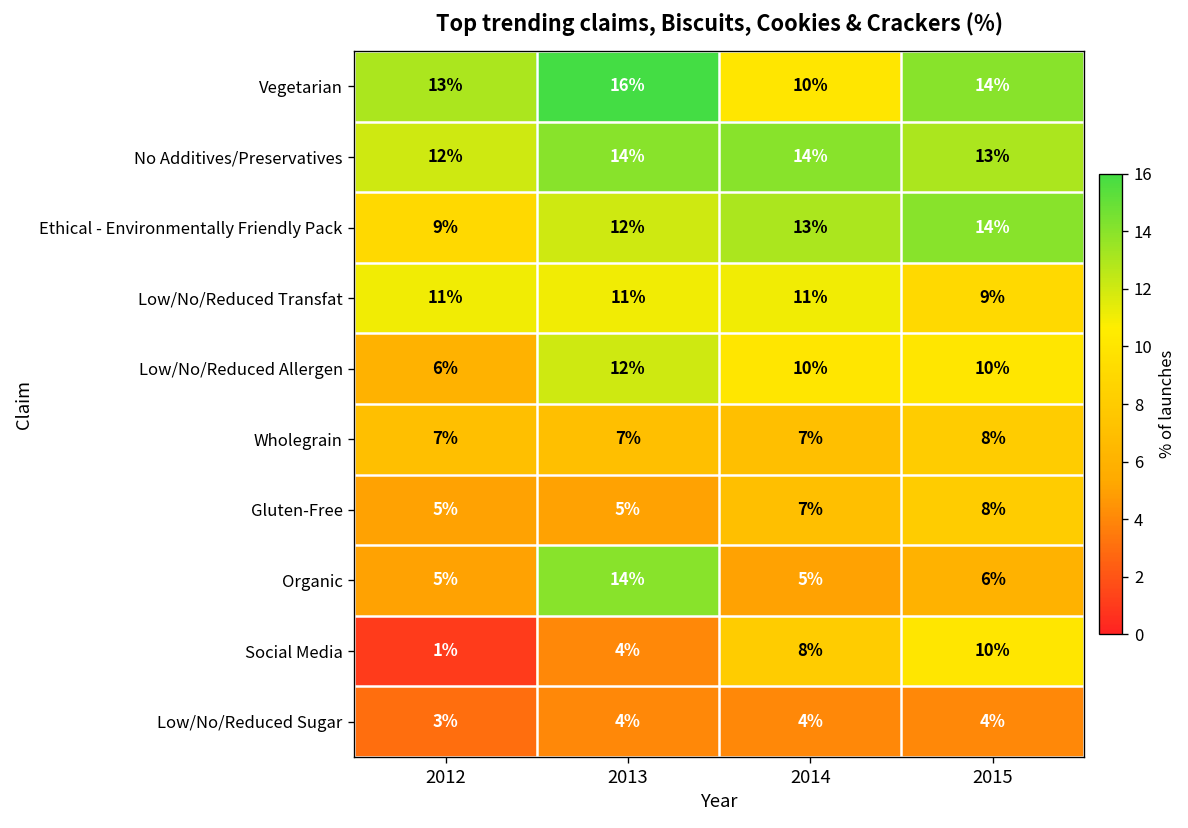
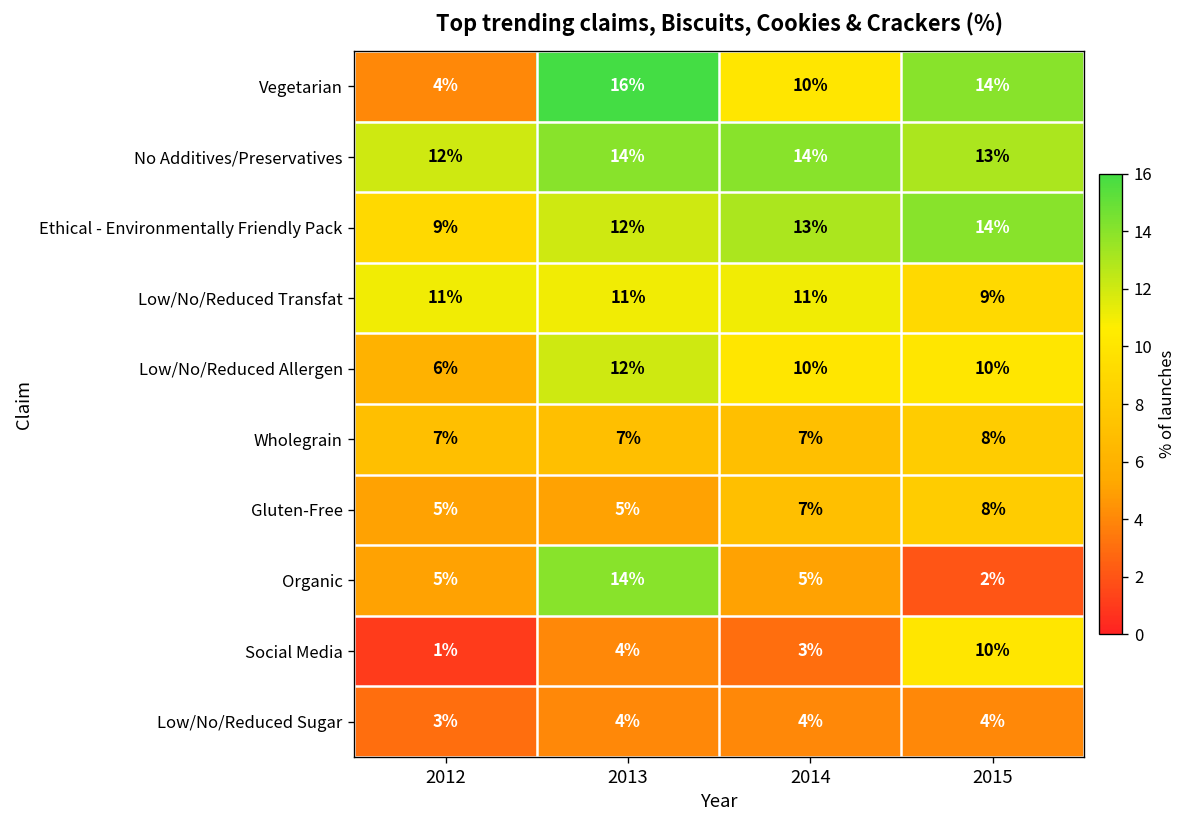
  {
    "Vegetarian": {
-     "2012": "13%",
+     "2012": "4%",
      "2013": "16%",
      "2014": "10%",
      "2015": "14%"
    },
    "No Additives/Preservatives": {
      "2012": "12%",
      "2013": "14%",
      "2014": "14%",
      "2015": "13%"
    },
    "Ethical - Environmentally Friendly Pack": {
      "2012": "9%",
      "2013": "12%",
      "2014": "13%",
      "2015": "14%"
    },
    "Low/No/Reduced Transfat": {
      "2012": "11%",
      "2013": "11%",
      "2014": "11%",
      "2015": "9%"
    },
    "Low/No/Reduced Allergen": {
      "2012": "6%",
      "2013": "12%",
      "2014": "10%",
      "2015": "10%"
    },
    "Wholegrain": {
      "2012": "7%",
      "2013": "7%",
      "2014": "7%",
      "2015": "8%"
    },
    "Gluten-Free": {
      "2012": "5%",
      "2013": "5%",
      "2014": "7%",
      "2015": "8%"
    },
    "Organic": {
      "2012": "5%",
      "2013": "14%",
      "2014": "5%",
-     "2015": "6%"
+     "2015": "2%"
    },
    "Social Media": {
      "2012": "1%",
      "2013": "4%",
-     "2014": "8%",
+     "2014": "3%",
      "2015": "10%"
    },
    "Low/No/Reduced Sugar": {
      "2012": "3%",
      "2013": "4%",
      "2014": "4%",
      "2015": "4%"
    }
  }
